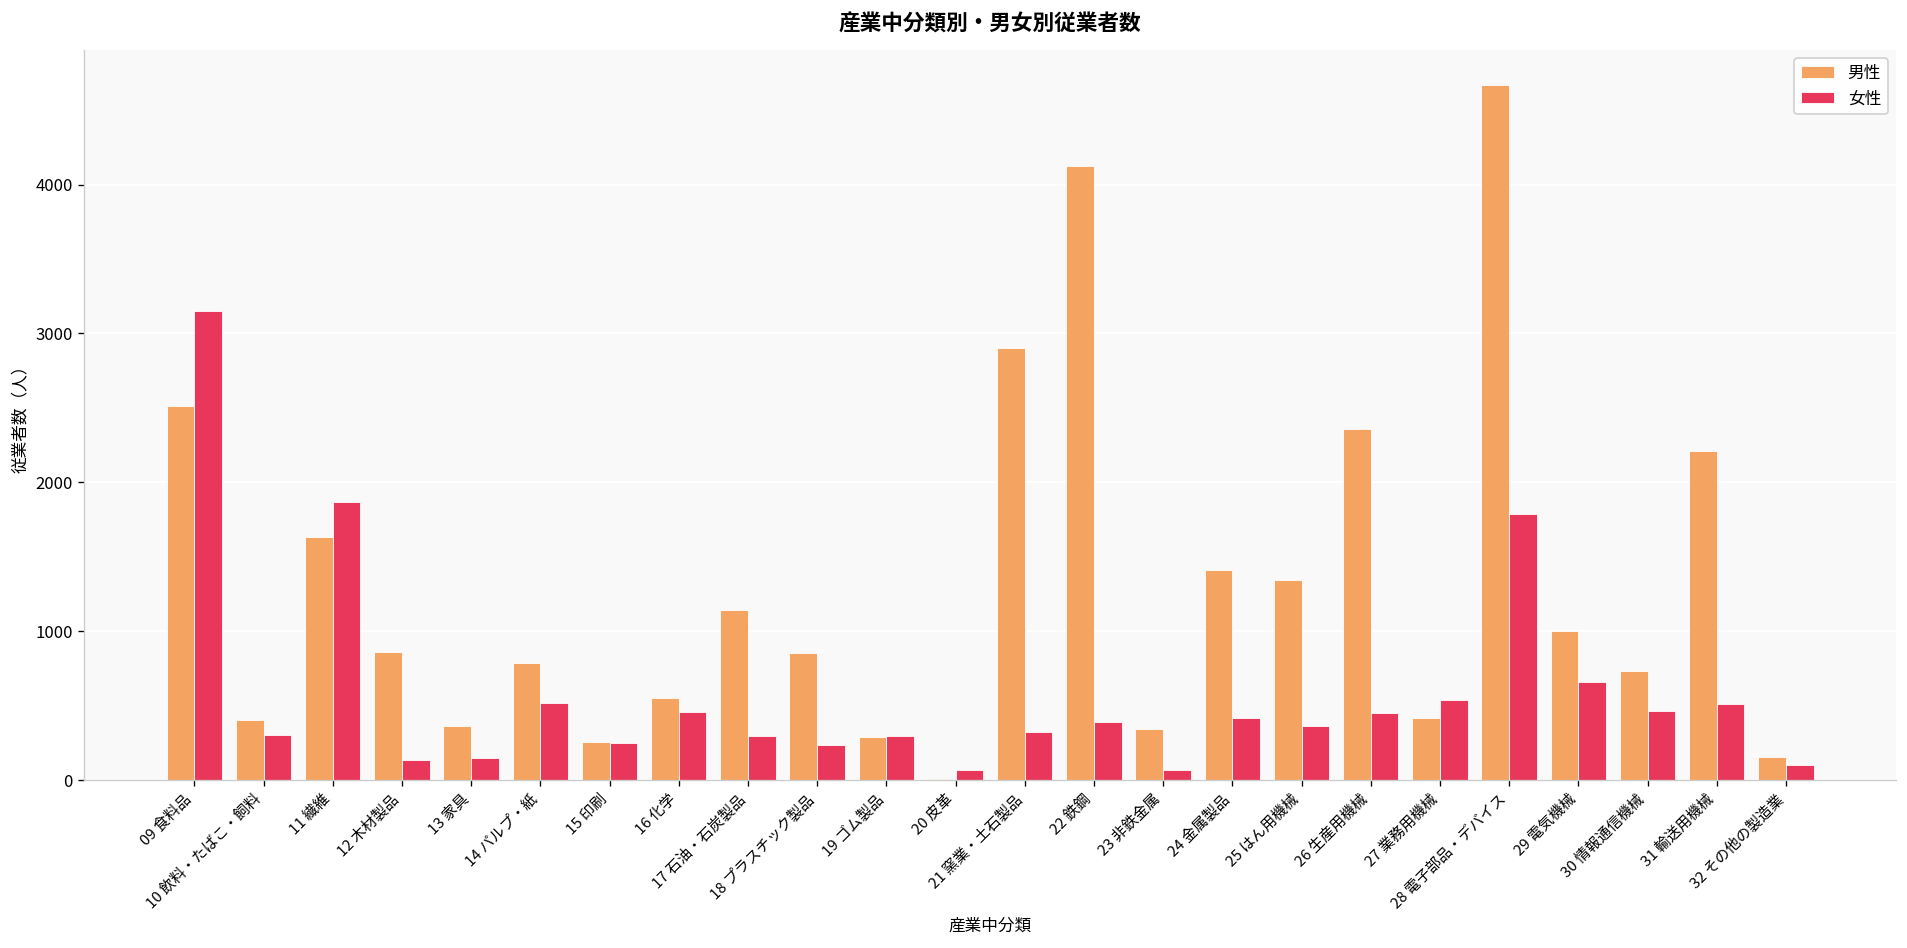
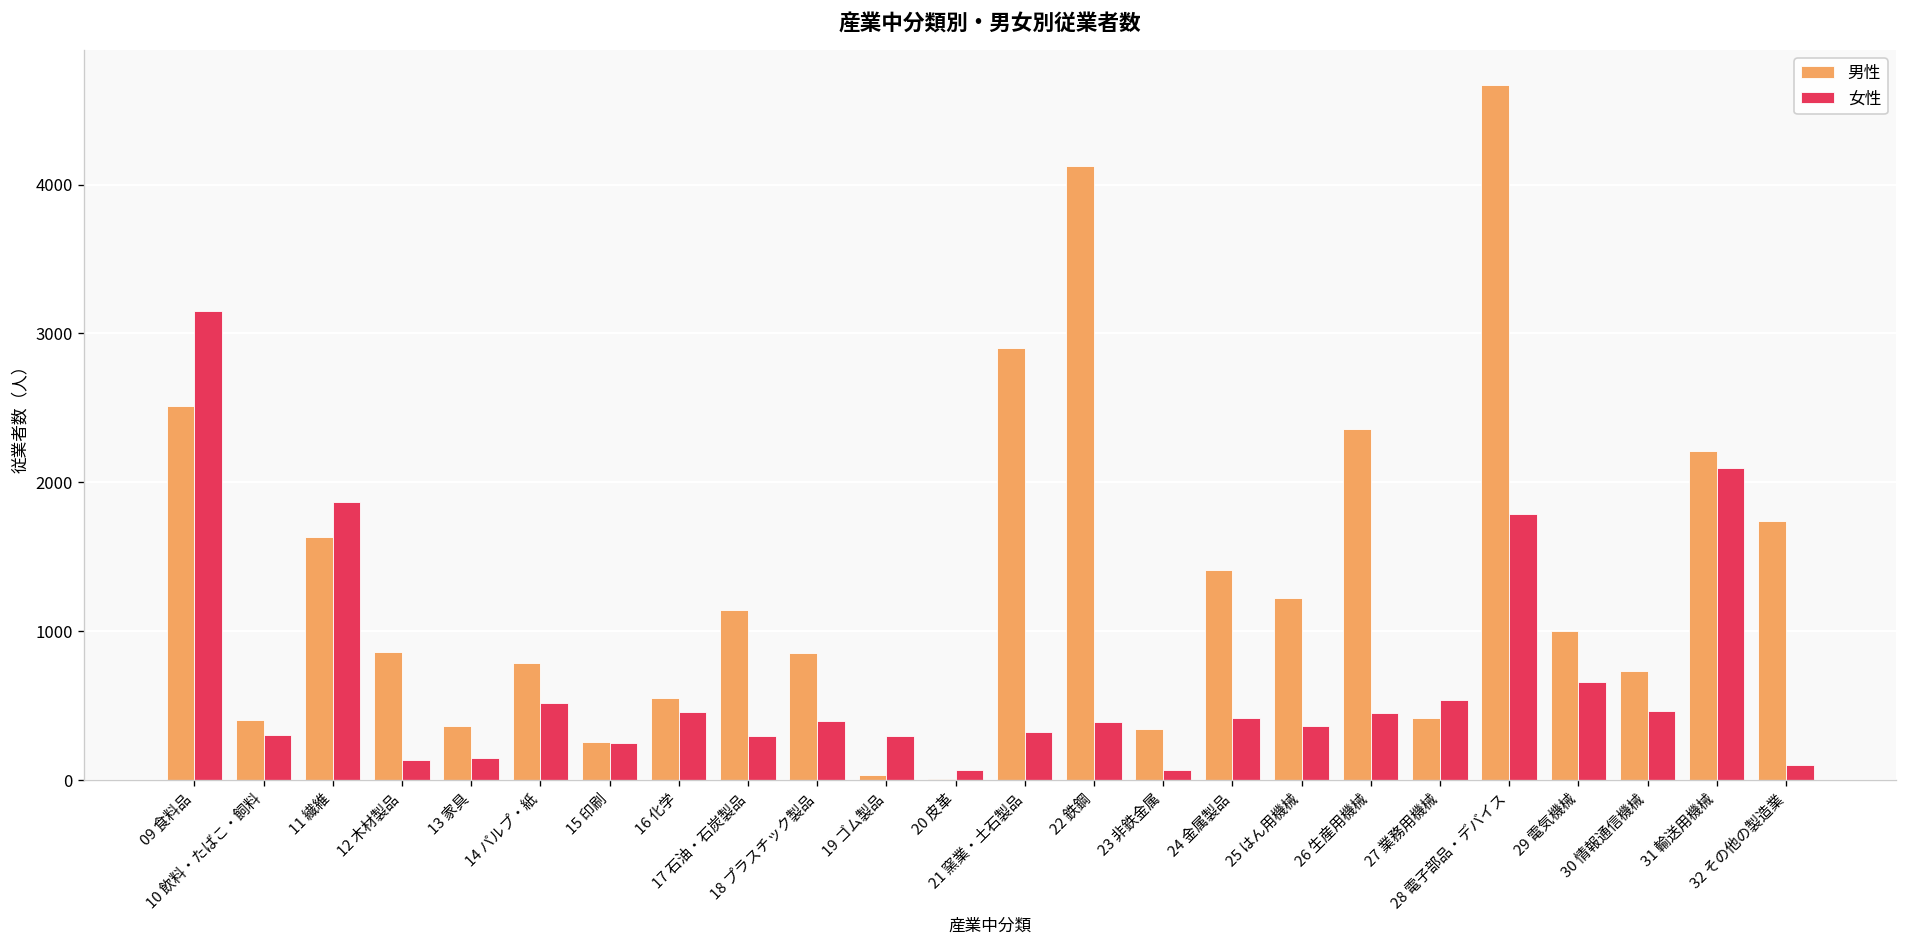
  {
    "男性": {
      "09 食料品": 2520,
      "10 飲料・たばこ・飼料": 410,
      "11 繊維": 1630,
      "12 木材製品": 860,
      "13 家具": 360,
      "14 パルプ・紙": 790,
      "15 印刷": 260,
      "16 化学": 550,
      "17 石油・石炭製品": 1150,
      "18 プラスチック製品": 850,
-     "19 ゴム製品": 290,
+     "19 ゴム製品": 30,
      "21 窯業・土石製品": 2900,
      "22 鉄鋼": 4130,
      "23 非鉄金属": 340,
      "24 金属製品": 1410,
-     "25 はん用機械": 1350,
+     "25 はん用機械": 1230,
      "26 生産用機械": 2360,
      "27 業務用機械": 420,
      "28 電子部品・デバイス": 4670,
      "29 電気機械": 1010,
      "30 情報通信機械": 740,
      "31 輸送用機械": 2210,
-     "32 その他の製造業": 150
+     "32 その他の製造業": 1740
    },
    "女性": {
      "09 食料品": 3150,
      "10 飲料・たばこ・飼料": 300,
      "11 繊維": 1870,
      "12 木材製品": 140,
      "13 家具": 150,
      "14 パルプ・紙": 520,
      "15 印刷": 250,
      "16 化学": 460,
      "17 石油・石炭製品": 300,
-     "18 プラスチック製品": 240,
+     "18 プラスチック製品": 400,
      "19 ゴム製品": 300,
      "20 皮革": 70,
      "21 窯業・土石製品": 320,
      "22 鉄鋼": 390,
      "23 非鉄金属": 70,
      "24 金属製品": 420,
      "25 はん用機械": 360,
      "26 生産用機械": 450,
      "27 業務用機械": 540,
      "28 電子部品・デバイス": 1790,
      "29 電気機械": 660,
      "30 情報通信機械": 470,
-     "31 輸送用機械": 510,
+     "31 輸送用機械": 2100,
      "32 その他の製造業": 100
    }
  }
